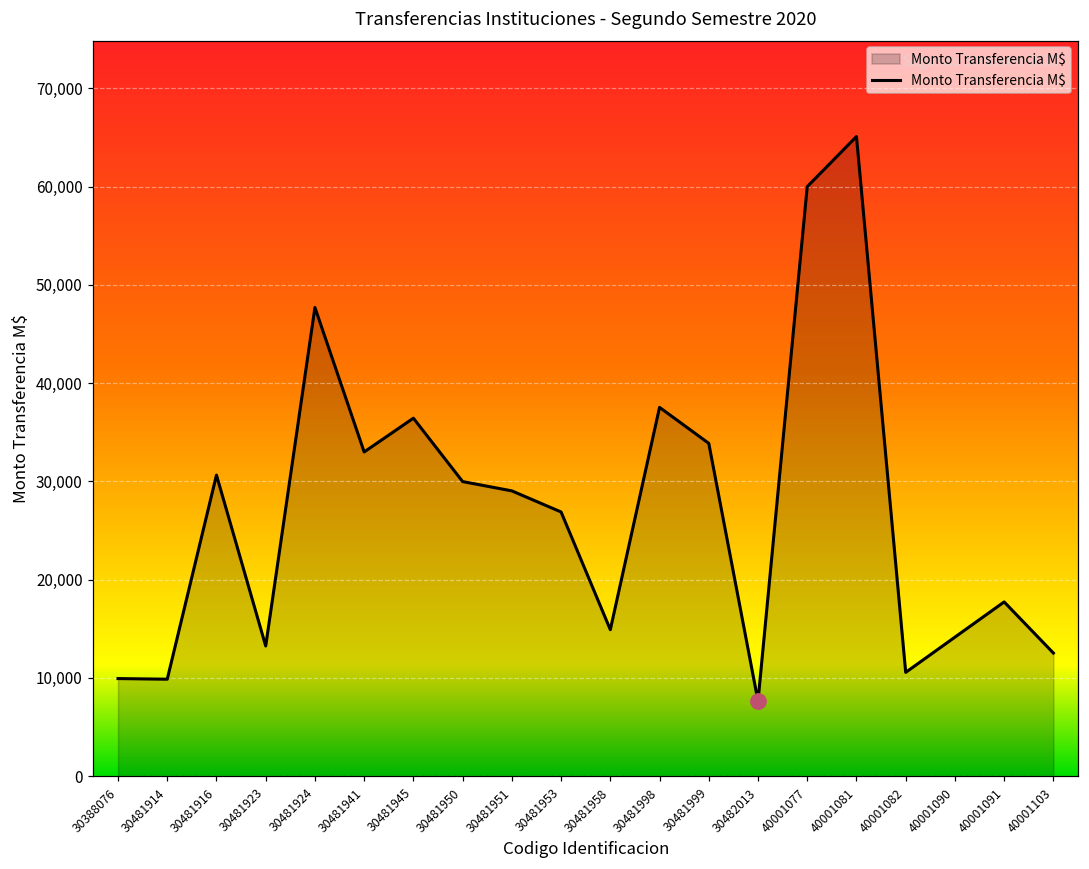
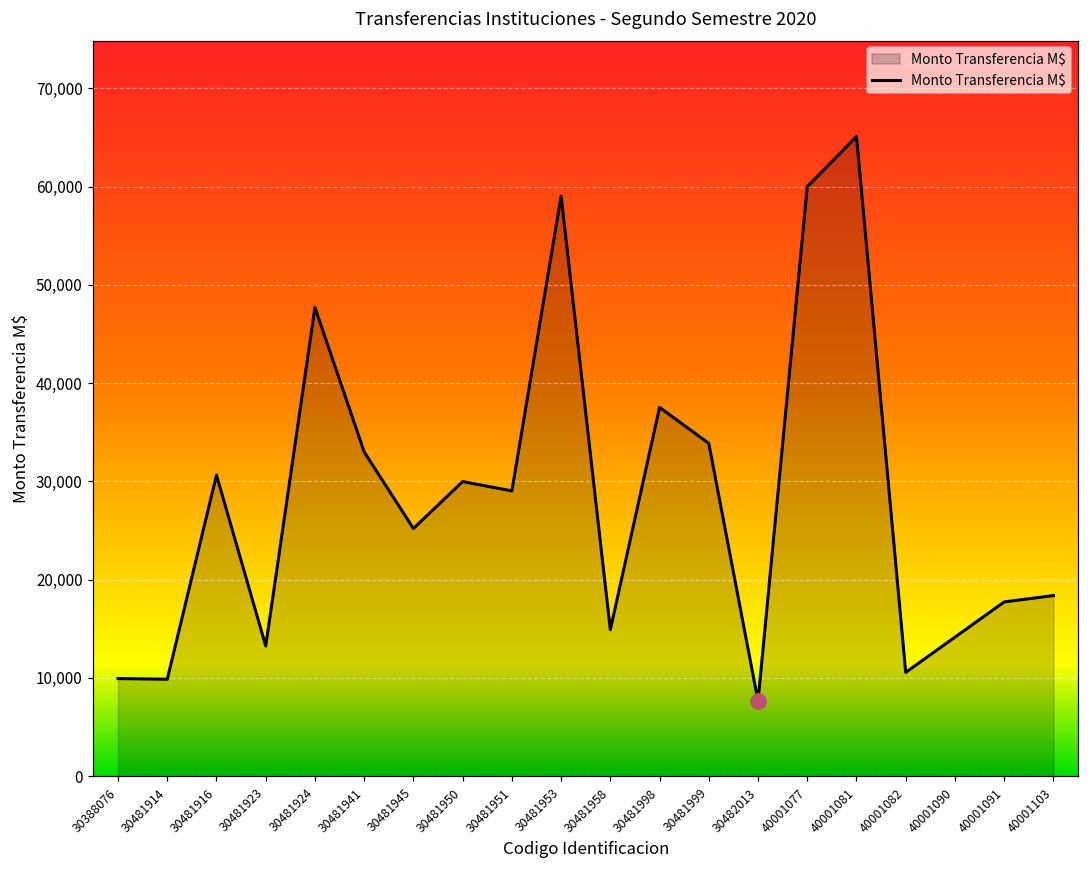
  {
    "Monto Transferencia M$": {
      "30388076": "10,000",
      "30481914": "10,000",
      "30481916": "31,000",
      "30481923": "13,000",
      "30481924": "48,000",
      "30481941": "33,000",
-     "30481945": "36,000",
+     "30481945": "25,000",
      "30481950": "30,000",
      "30481951": "29,000",
-     "30481953": "27,000",
+     "30481953": "59,000",
      "30481958": "15,000",
      "30481998": "38,000",
      "30481999": "34,000",
      "40001077": "60,000",
      "40001081": "65,000",
      "40001082": "11,000",
      "40001090": "14,000",
      "40001091": "18,000",
-     "40001103": "13,000"
+     "40001103": "18,000"
    }
  }
